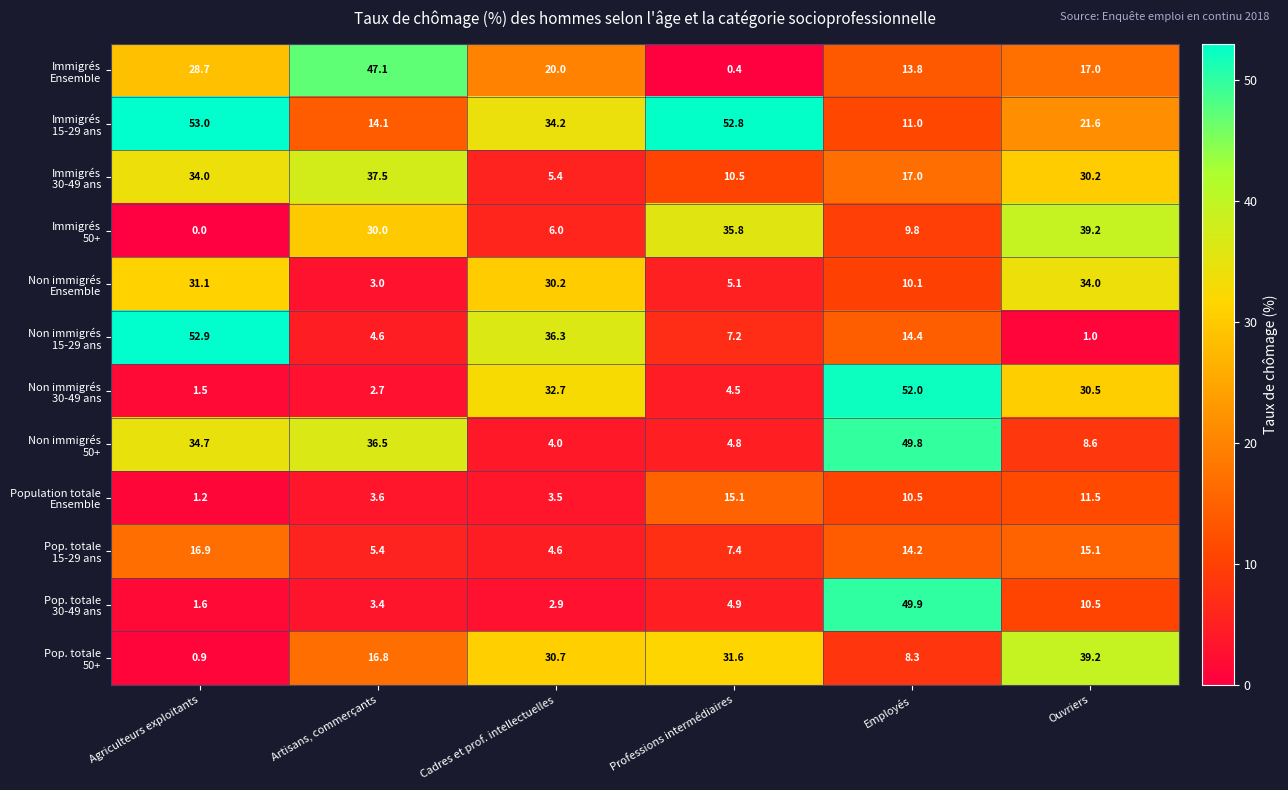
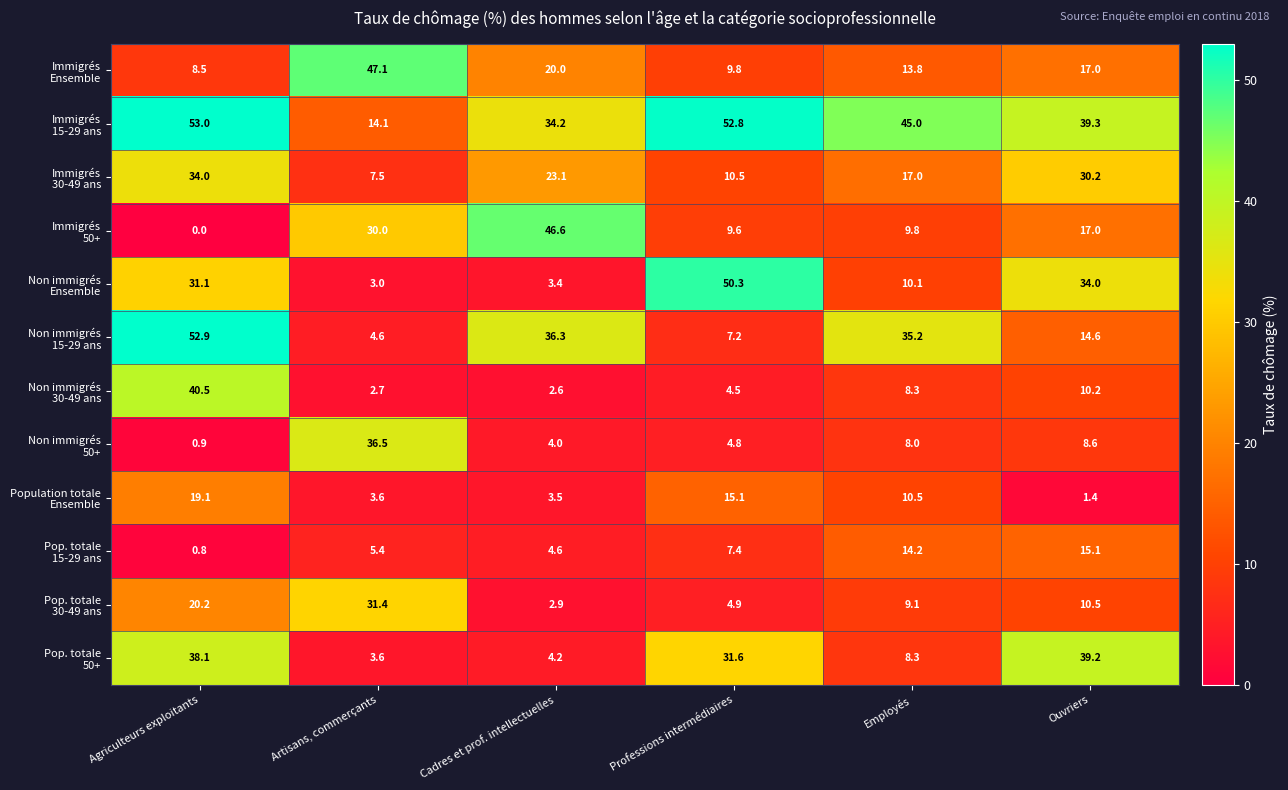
  {
    "Immigrés Ensemble": {
-     "Agriculteurs exploitants": 28.7,
+     "Agriculteurs exploitants": 8.5,
      "Artisans, commerçants": 47.1,
      "Cadres et prof. intellectuelles": 20.0,
-     "Professions intermédiaires": 0.4,
+     "Professions intermédiaires": 9.8,
      "Employés": 13.8,
      "Ouvriers": 17.0
    },
    "Immigrés 15-29 ans": {
      "Agriculteurs exploitants": 53.0,
      "Artisans, commerçants": 14.1,
      "Cadres et prof. intellectuelles": 34.2,
      "Professions intermédiaires": 52.8,
-     "Employés": 11.0,
-     "Ouvriers": 21.6
+     "Employés": 45.0,
+     "Ouvriers": 39.3
    },
    "Immigrés 30-49 ans": {
      "Agriculteurs exploitants": 34.0,
-     "Artisans, commerçants": 37.5,
-     "Cadres et prof. intellectuelles": 5.4,
+     "Artisans, commerçants": 7.5,
+     "Cadres et prof. intellectuelles": 23.1,
      "Professions intermédiaires": 10.5,
      "Employés": 17.0,
      "Ouvriers": 30.2
    },
    "Immigrés 50+": {
      "Agriculteurs exploitants": 0.0,
      "Artisans, commerçants": 30.0,
-     "Cadres et prof. intellectuelles": 6.0,
-     "Professions intermédiaires": 35.8,
+     "Cadres et prof. intellectuelles": 46.6,
+     "Professions intermédiaires": 9.6,
      "Employés": 9.8,
-     "Ouvriers": 39.2
+     "Ouvriers": 17.0
    },
    "Non immigrés Ensemble": {
      "Agriculteurs exploitants": 31.1,
      "Artisans, commerçants": 3.0,
-     "Cadres et prof. intellectuelles": 30.2,
-     "Professions intermédiaires": 5.1,
+     "Cadres et prof. intellectuelles": 3.4,
+     "Professions intermédiaires": 50.3,
      "Employés": 10.1,
      "Ouvriers": 34.0
    },
    "Non immigrés 15-29 ans": {
      "Agriculteurs exploitants": 52.9,
      "Artisans, commerçants": 4.6,
      "Cadres et prof. intellectuelles": 36.3,
      "Professions intermédiaires": 7.2,
-     "Employés": 14.4,
-     "Ouvriers": 1.0
+     "Employés": 35.2,
+     "Ouvriers": 14.6
    },
    "Non immigrés 30-49 ans": {
-     "Agriculteurs exploitants": 1.5,
+     "Agriculteurs exploitants": 40.5,
      "Artisans, commerçants": 2.7,
-     "Cadres et prof. intellectuelles": 32.7,
+     "Cadres et prof. intellectuelles": 2.6,
      "Professions intermédiaires": 4.5,
-     "Employés": 52.0,
-     "Ouvriers": 30.5
+     "Employés": 8.3,
+     "Ouvriers": 10.2
    },
    "Non immigrés 50+": {
-     "Agriculteurs exploitants": 34.7,
+     "Agriculteurs exploitants": 0.9,
      "Artisans, commerçants": 36.5,
      "Cadres et prof. intellectuelles": 4.0,
      "Professions intermédiaires": 4.8,
-     "Employés": 49.8,
+     "Employés": 8.0,
      "Ouvriers": 8.6
    },
    "Population totale Ensemble": {
-     "Agriculteurs exploitants": 1.2,
+     "Agriculteurs exploitants": 19.1,
      "Artisans, commerçants": 3.6,
      "Cadres et prof. intellectuelles": 3.5,
      "Professions intermédiaires": 15.1,
      "Employés": 10.5,
-     "Ouvriers": 11.5
+     "Ouvriers": 1.4
    },
    "Pop. totale 15-29 ans": {
-     "Agriculteurs exploitants": 16.9,
+     "Agriculteurs exploitants": 0.8,
      "Artisans, commerçants": 5.4,
      "Cadres et prof. intellectuelles": 4.6,
      "Professions intermédiaires": 7.4,
      "Employés": 14.2,
      "Ouvriers": 15.1
    },
    "Pop. totale 30-49 ans": {
-     "Agriculteurs exploitants": 1.6,
-     "Artisans, commerçants": 3.4,
+     "Agriculteurs exploitants": 20.2,
+     "Artisans, commerçants": 31.4,
      "Cadres et prof. intellectuelles": 2.9,
      "Professions intermédiaires": 4.9,
-     "Employés": 49.9,
+     "Employés": 9.1,
      "Ouvriers": 10.5
    },
    "Pop. totale 50+": {
-     "Agriculteurs exploitants": 0.9,
-     "Artisans, commerçants": 16.8,
-     "Cadres et prof. intellectuelles": 30.7,
+     "Agriculteurs exploitants": 38.1,
+     "Artisans, commerçants": 3.6,
+     "Cadres et prof. intellectuelles": 4.2,
      "Professions intermédiaires": 31.6,
      "Employés": 8.3,
      "Ouvriers": 39.2
    }
  }
